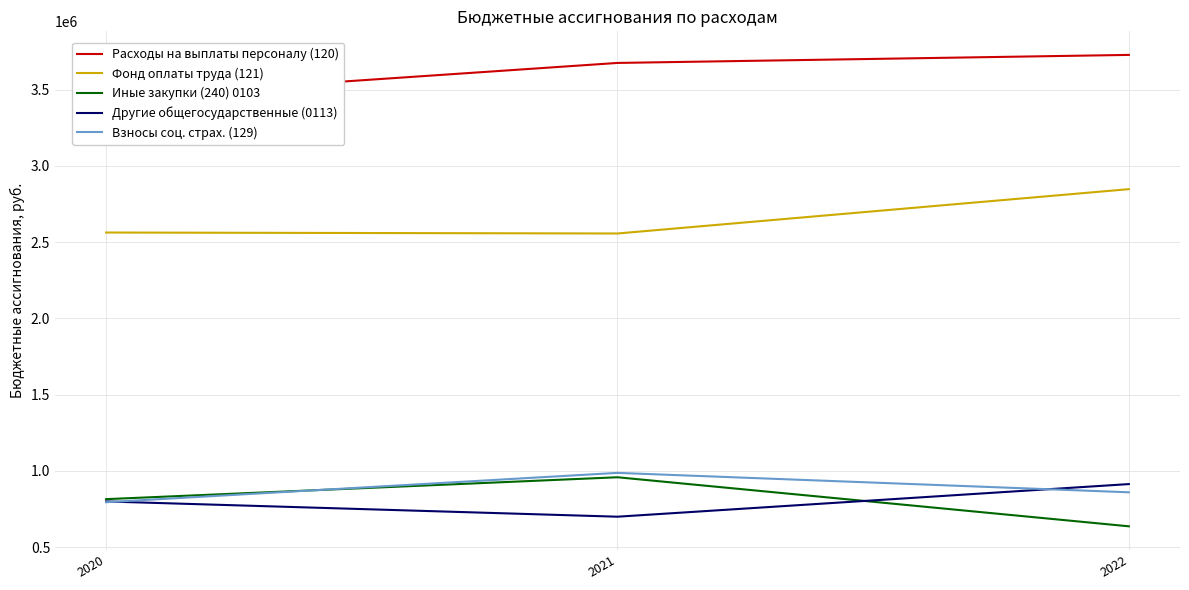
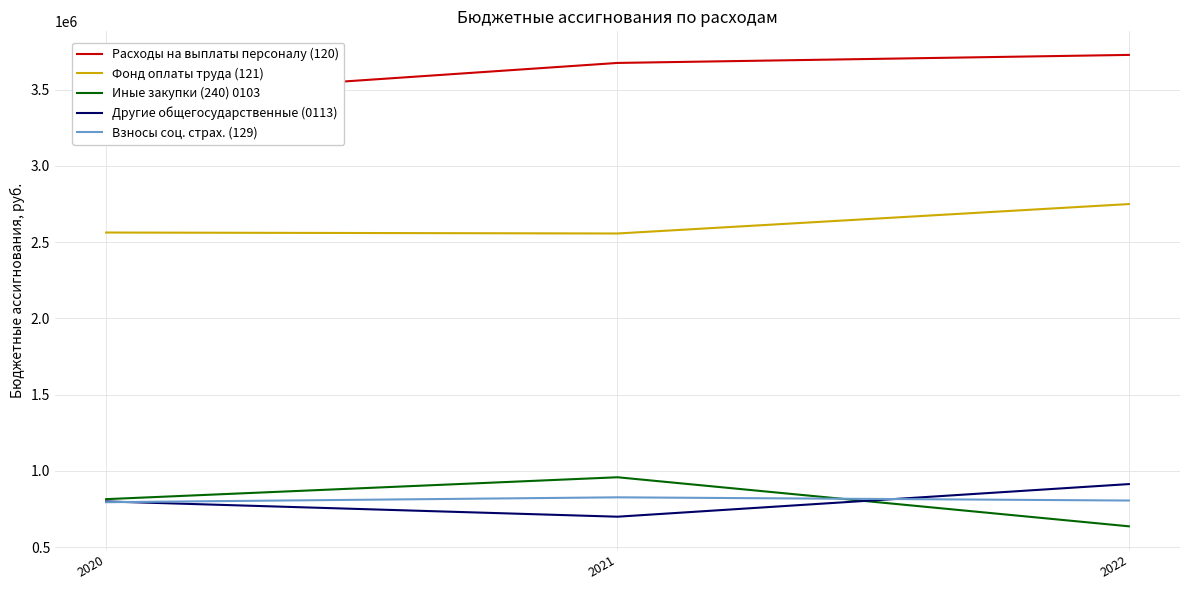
  {
    "Расходы на выплаты персоналу (120)": {
      "2021": 3670000,
      "2022": 3730000
    },
    "Фонд оплаты труда (121)": {
      "2020": 2560000,
      "2021": 2560000,
-     "2022": 2850000
+     "2022": 2750000
    },
    "Иные закупки (240) 0103": {
      "2021": 960000,
      "2022": 640000
    },
    "Другие общегосударственные (0113)": {
      "2021": 700000,
      "2022": 910000
    },
    "Взносы соц. страх. (129)": {
-     "2021": 990000,
-     "2022": 860000
+     "2021": 830000,
+     "2022": 810000
    }
  }
